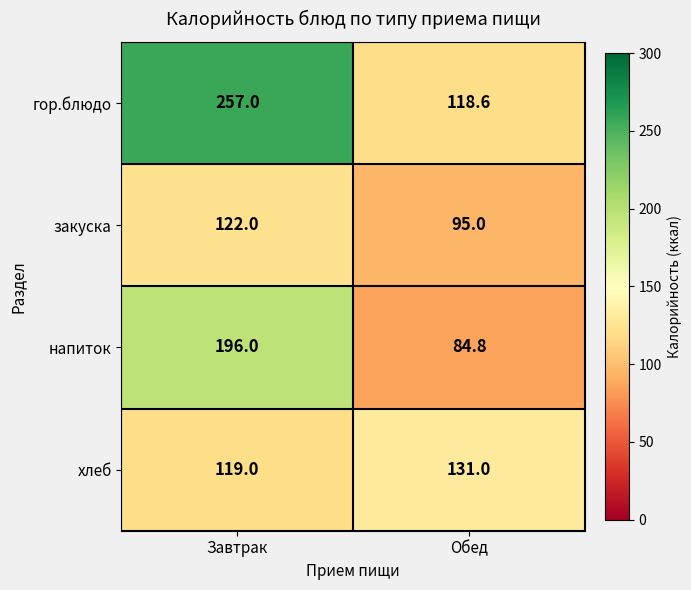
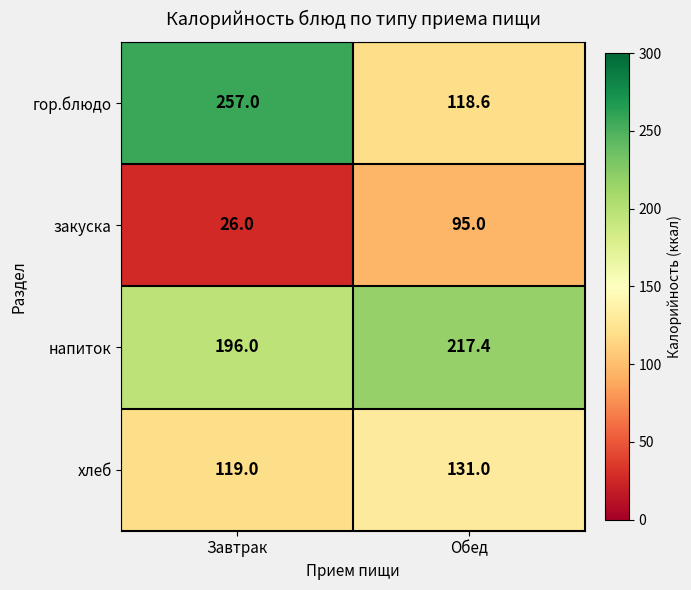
  {
    "гор.блюдо": {
      "Завтрак": 257.0,
      "Обед": 118.6
    },
    "закуска": {
-     "Завтрак": 122.0,
+     "Завтрак": 26.0,
      "Обед": 95.0
    },
    "напиток": {
      "Завтрак": 196.0,
-     "Обед": 84.8
+     "Обед": 217.4
    },
    "хлеб": {
      "Завтрак": 119.0,
      "Обед": 131.0
    }
  }
